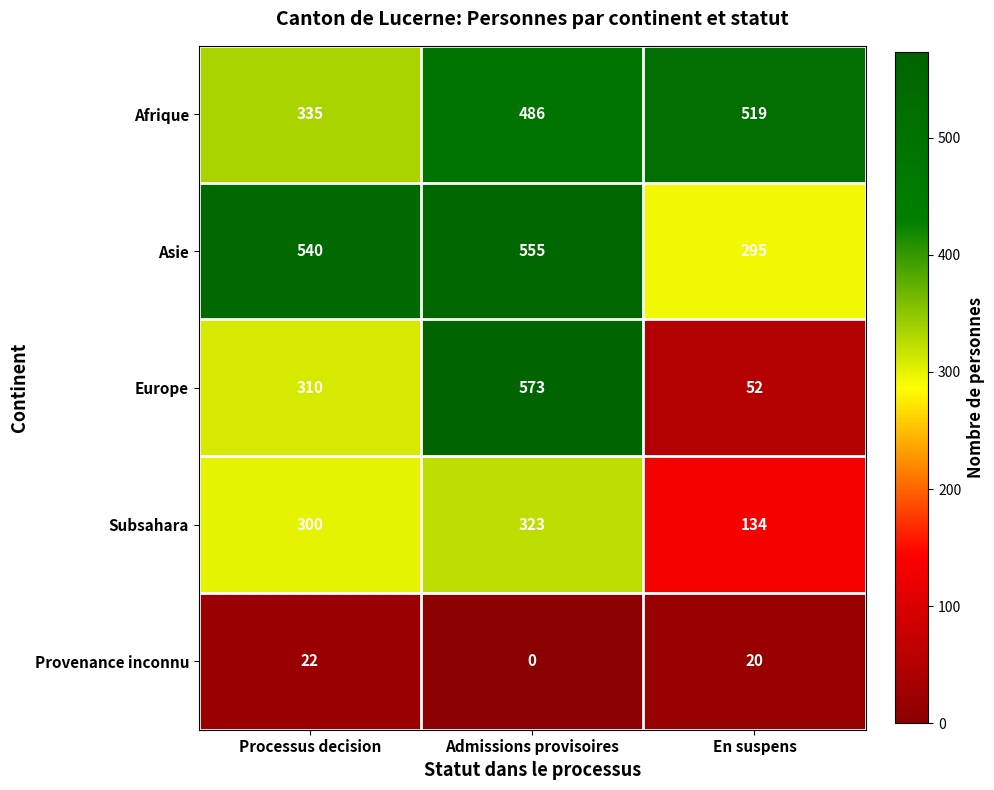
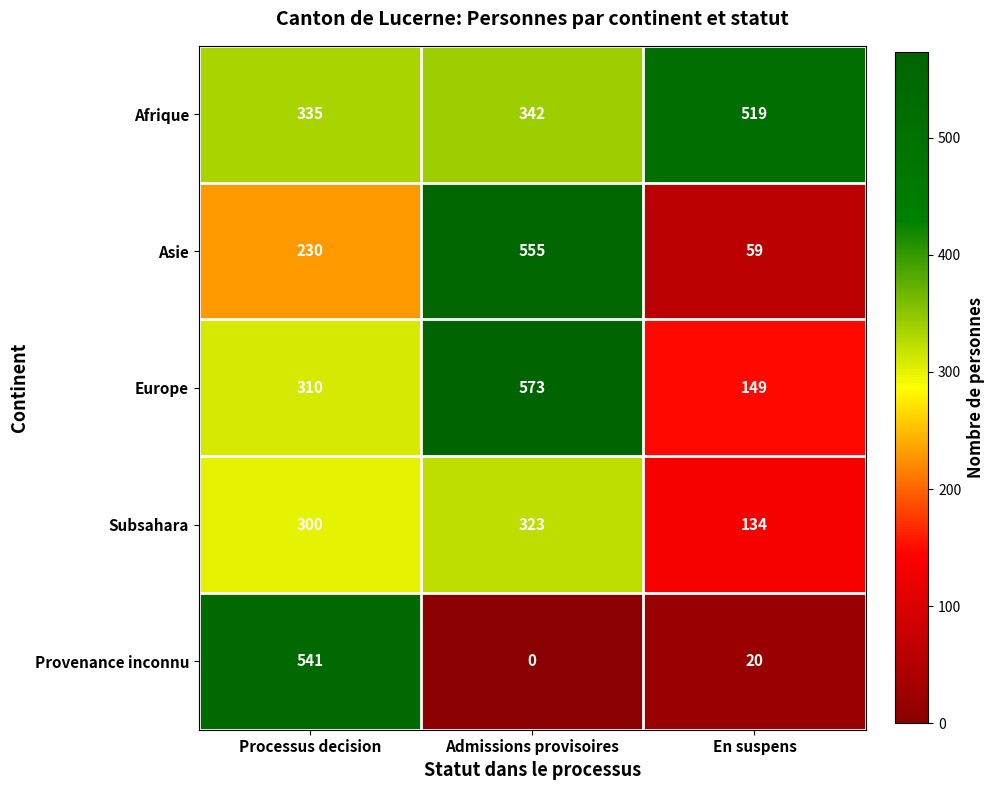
  {
    "Afrique": {
      "Processus decision": 335,
-     "Admissions provisoires": 486,
+     "Admissions provisoires": 342,
      "En suspens": 519
    },
    "Asie": {
-     "Processus decision": 540,
+     "Processus decision": 230,
      "Admissions provisoires": 555,
-     "En suspens": 295
+     "En suspens": 59
    },
    "Europe": {
      "Processus decision": 310,
      "Admissions provisoires": 573,
-     "En suspens": 52
+     "En suspens": 149
    },
    "Subsahara": {
      "Processus decision": 300,
      "Admissions provisoires": 323,
      "En suspens": 134
    },
    "Provenance inconnu": {
-     "Processus decision": 22,
+     "Processus decision": 541,
      "Admissions provisoires": 0,
      "En suspens": 20
    }
  }
